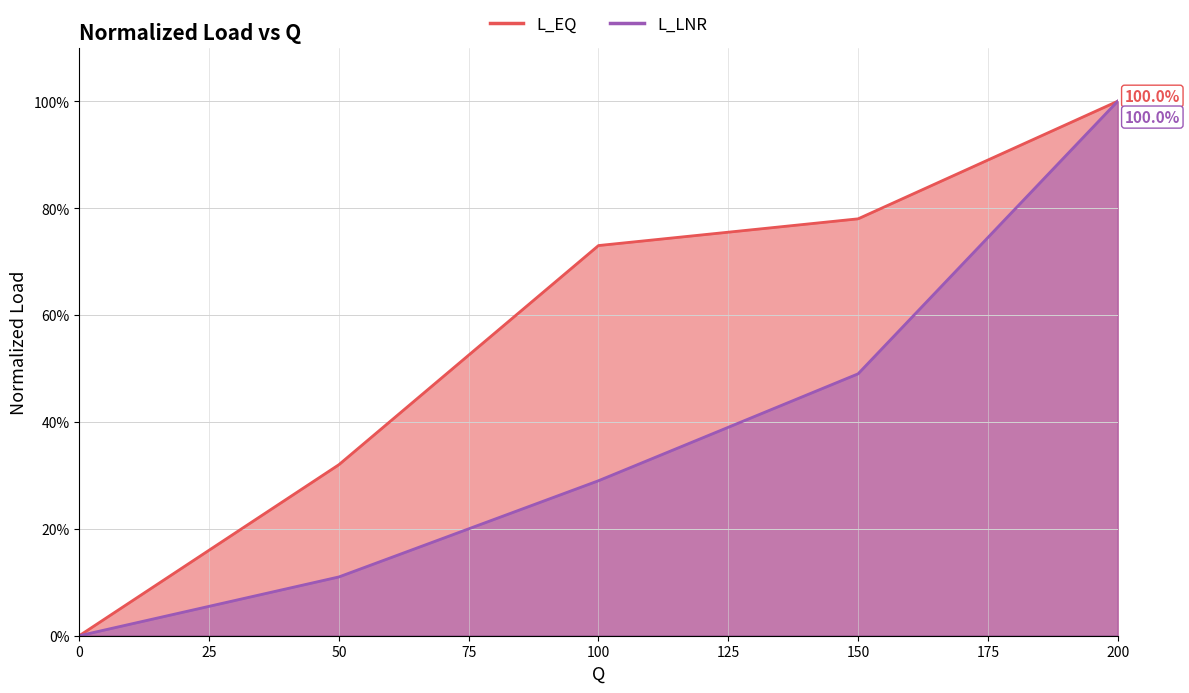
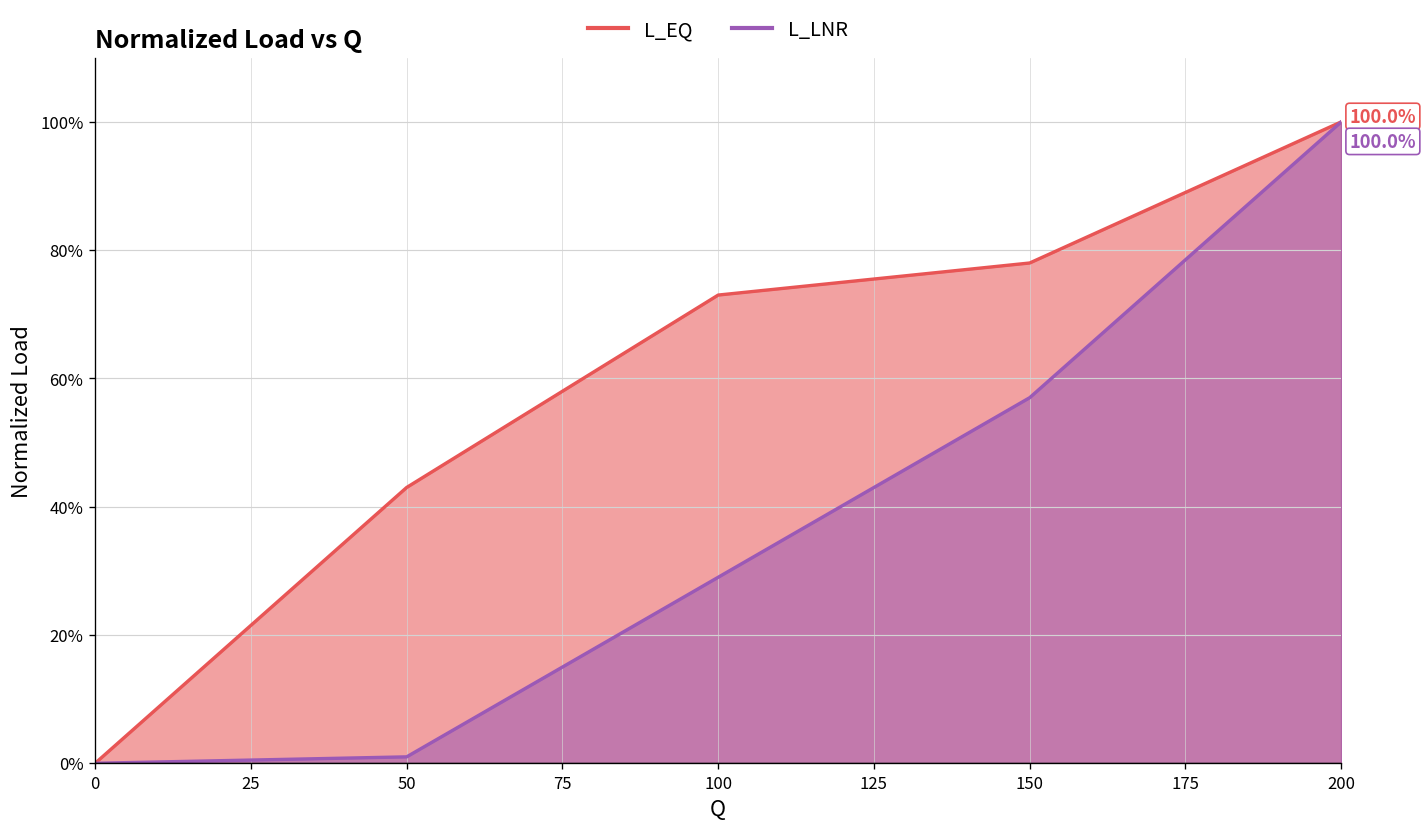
  {
    "L_EQ": {
-     "50": "32%",
+     "50": "43%",
      "100": "73%",
      "150": "78%"
    },
    "L_LNR": {
-     "50": "11%",
+     "50": "1%",
      "100": "29%",
-     "150": "49%"
+     "150": "57%"
    }
  }
